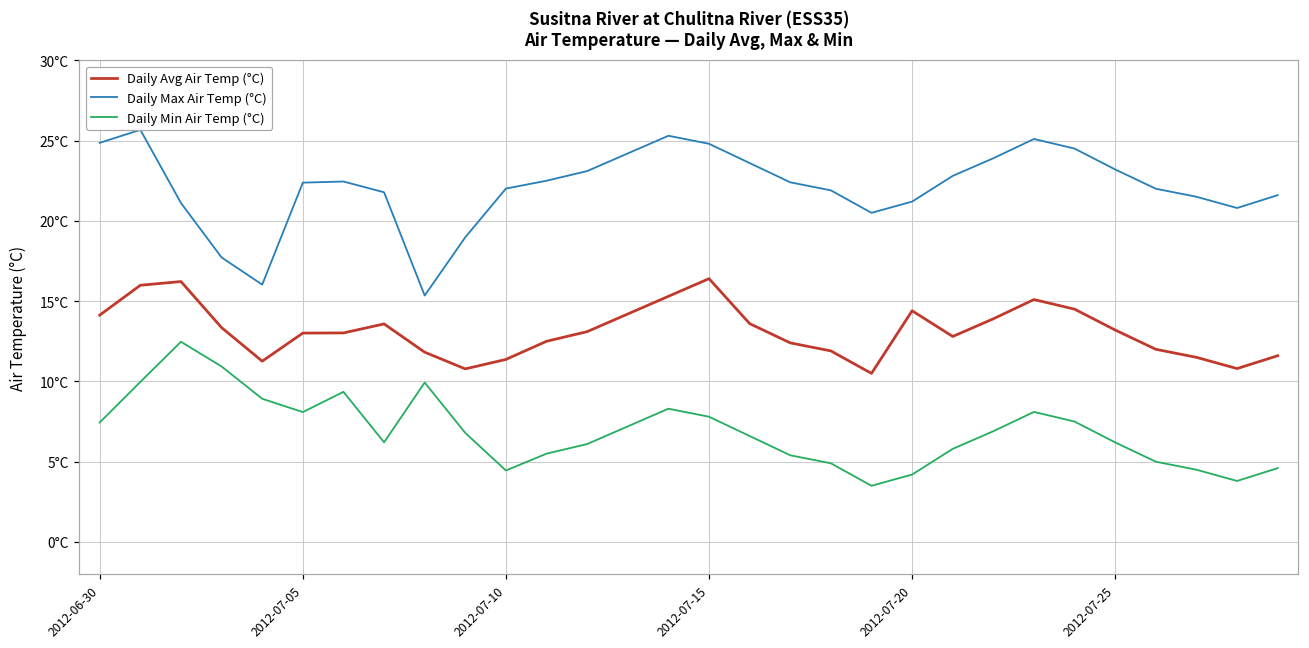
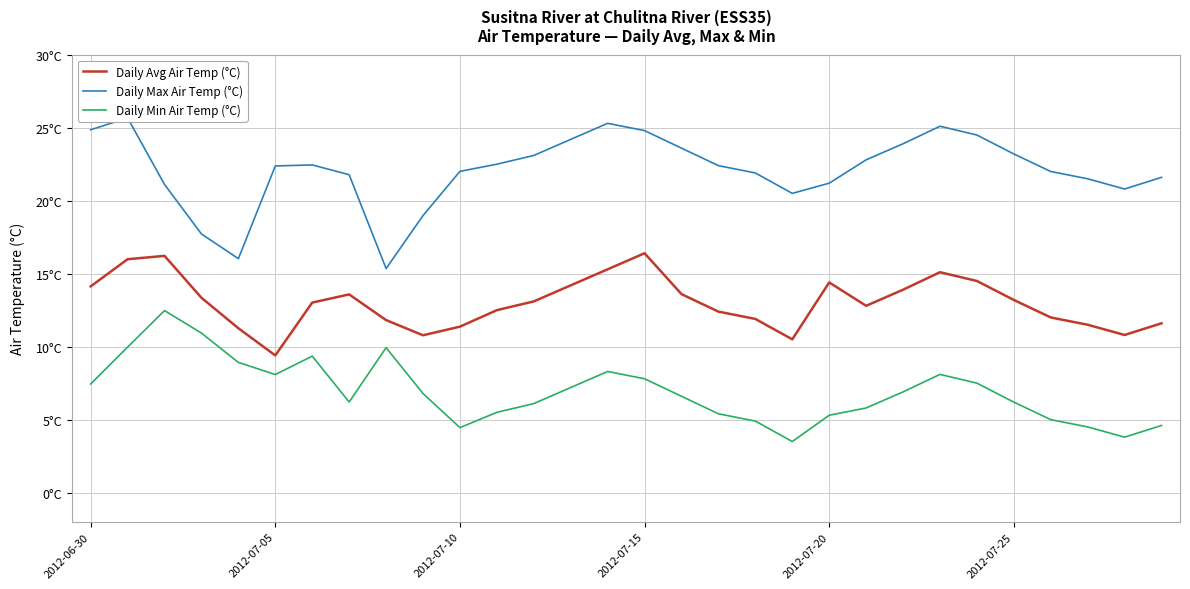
  {
    "Daily Avg Air Temp (°C)": {
      "2012-06-30": "14.1°C",
-     "2012-07-05": "13.0°C",
+     "2012-07-05": "9.4°C",
      "2012-07-10": "11.4°C",
      "2012-07-15": "16.4°C",
      "2012-07-20": "14.4°C",
      "2012-07-25": "13.2°C"
    },
    "Daily Max Air Temp (°C)": {
      "2012-06-30": "24.9°C",
      "2012-07-05": "22.4°C",
      "2012-07-10": "22.0°C",
      "2012-07-15": "24.8°C",
      "2012-07-20": "21.2°C",
      "2012-07-25": "23.2°C"
    },
    "Daily Min Air Temp (°C)": {
      "2012-06-30": "7.4°C",
      "2012-07-05": "8.1°C",
      "2012-07-10": "4.5°C",
      "2012-07-15": "7.8°C",
-     "2012-07-20": "4.2°C",
+     "2012-07-20": "5.3°C",
      "2012-07-25": "6.2°C"
    }
  }
